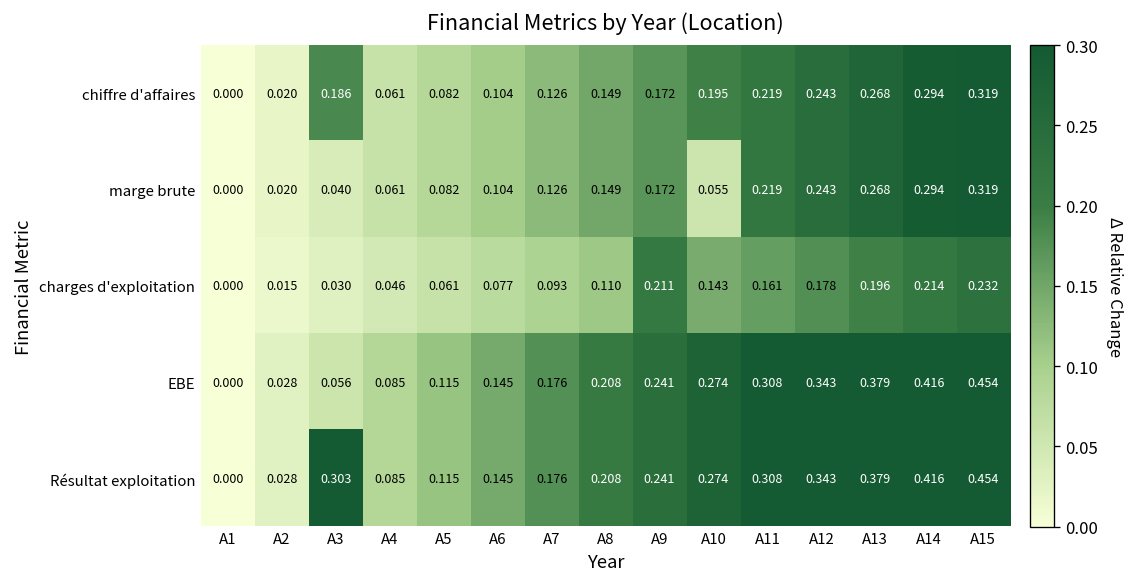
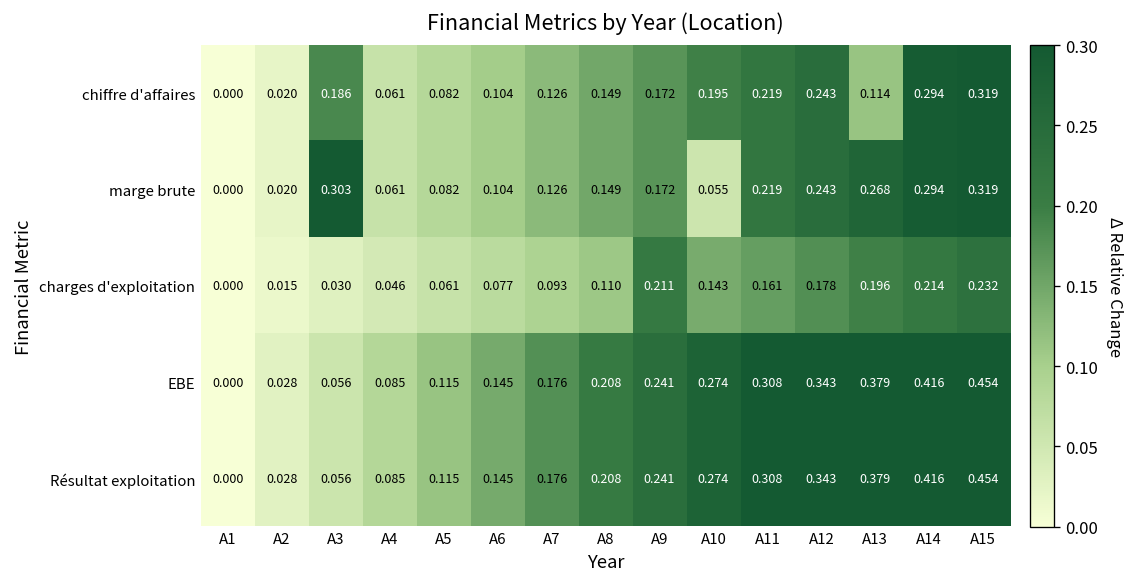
  {
    "chiffre d'affaires": {
      "A1": 0.000,
      "A2": 0.020,
      "A3": 0.186,
      "A4": 0.061,
      "A5": 0.082,
      "A6": 0.104,
      "A7": 0.126,
      "A8": 0.149,
      "A9": 0.172,
      "A10": 0.195,
      "A11": 0.219,
      "A12": 0.243,
-     "A13": 0.268,
+     "A13": 0.114,
      "A14": 0.294,
      "A15": 0.319
    },
    "marge brute": {
      "A1": 0.000,
      "A2": 0.020,
-     "A3": 0.040,
+     "A3": 0.303,
      "A4": 0.061,
      "A5": 0.082,
      "A6": 0.104,
      "A7": 0.126,
      "A8": 0.149,
      "A9": 0.172,
      "A10": 0.055,
      "A11": 0.219,
      "A12": 0.243,
      "A13": 0.268,
      "A14": 0.294,
      "A15": 0.319
    },
    "charges d'exploitation": {
      "A1": 0.000,
      "A2": 0.015,
      "A3": 0.030,
      "A4": 0.046,
      "A5": 0.061,
      "A6": 0.077,
      "A7": 0.093,
      "A8": 0.110,
      "A9": 0.211,
      "A10": 0.143,
      "A11": 0.161,
      "A12": 0.178,
      "A13": 0.196,
      "A14": 0.214,
      "A15": 0.232
    },
    "EBE": {
      "A1": 0.000,
      "A2": 0.028,
      "A3": 0.056,
      "A4": 0.085,
      "A5": 0.115,
      "A6": 0.145,
      "A7": 0.176,
      "A8": 0.208,
      "A9": 0.241,
      "A10": 0.274,
      "A11": 0.308,
      "A12": 0.343,
      "A13": 0.379,
      "A14": 0.416,
      "A15": 0.454
    },
    "Résultat exploitation": {
      "A1": 0.000,
      "A2": 0.028,
-     "A3": 0.303,
+     "A3": 0.056,
      "A4": 0.085,
      "A5": 0.115,
      "A6": 0.145,
      "A7": 0.176,
      "A8": 0.208,
      "A9": 0.241,
      "A10": 0.274,
      "A11": 0.308,
      "A12": 0.343,
      "A13": 0.379,
      "A14": 0.416,
      "A15": 0.454
    }
  }
